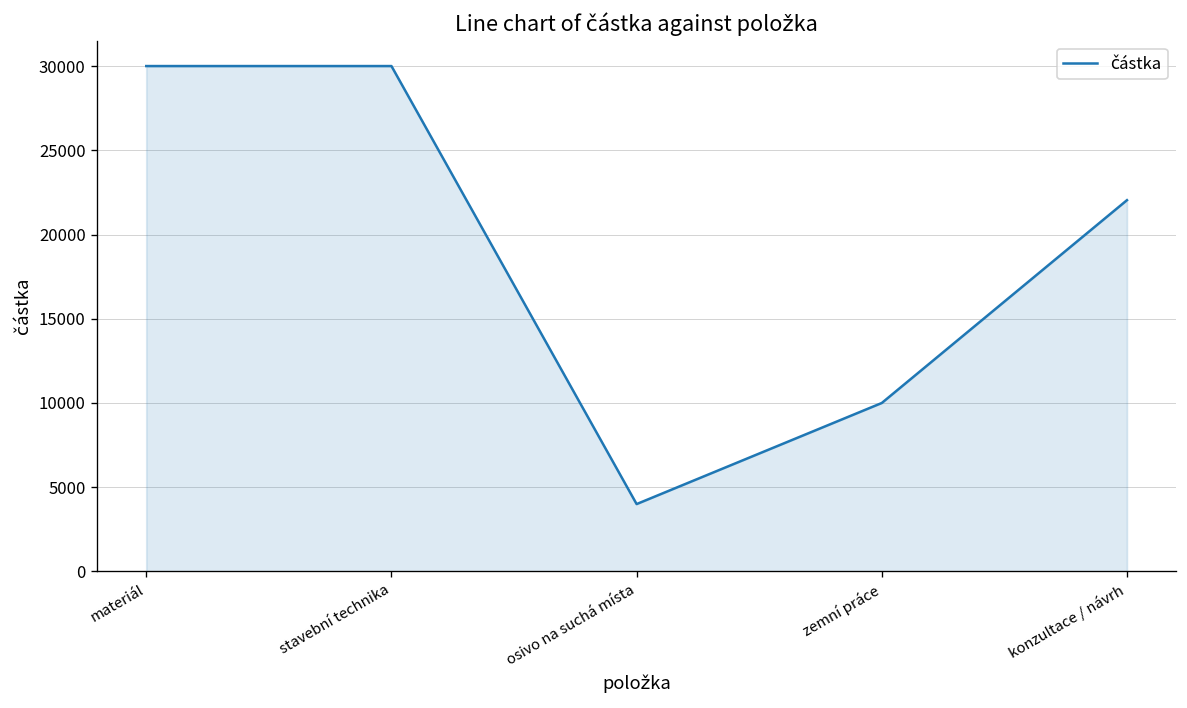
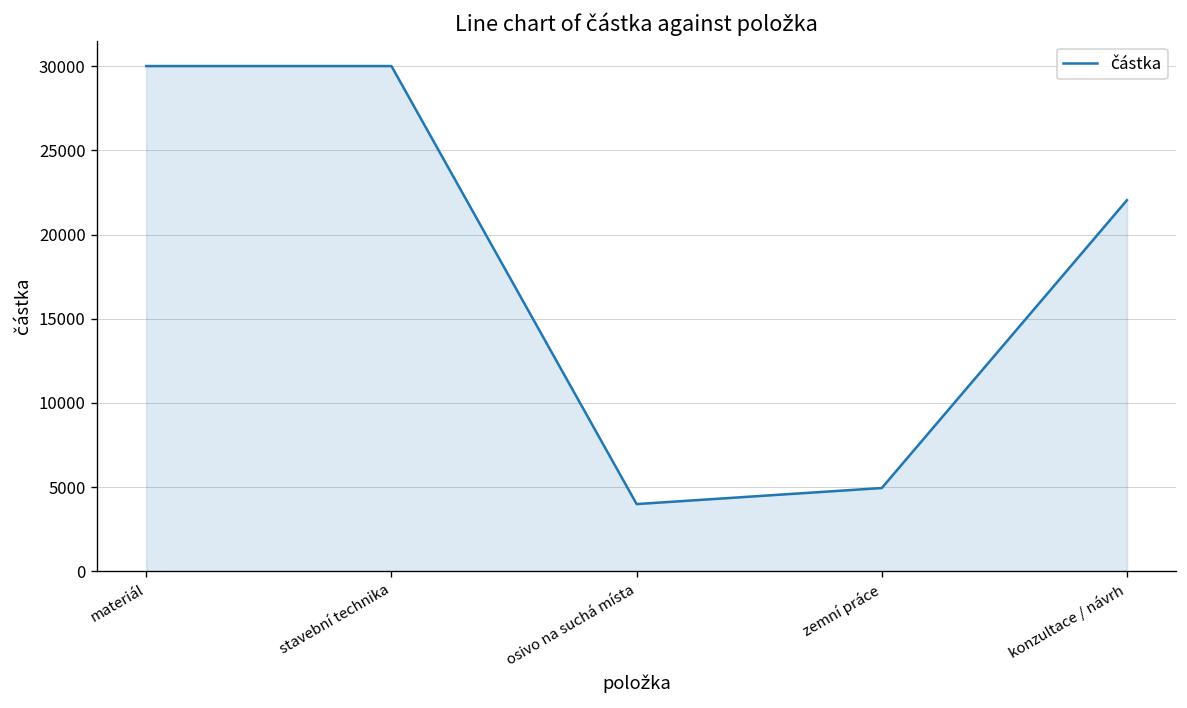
  {
    "materiál": 30000,
    "stavební technika": 30000,
    "osivo na suchá místa": 4000,
-   "zemní práce": 10000,
+   "zemní práce": 5000,
    "konzultace / návrh": 22000
  }
